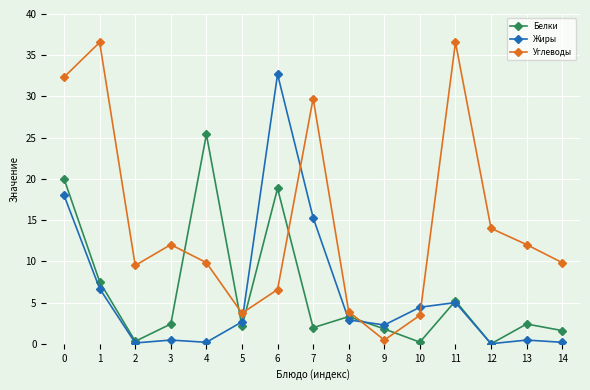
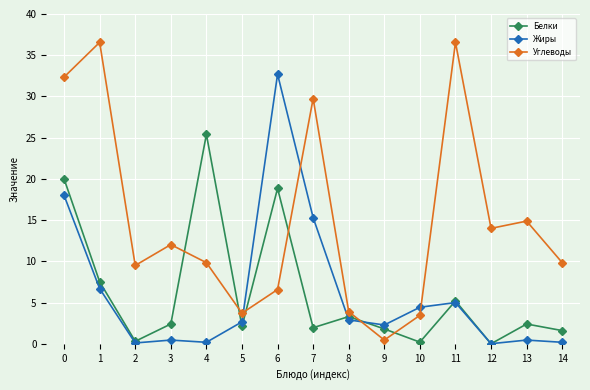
  {
    "Белки": {
      "0": 20,
      "1": 8,
      "3": 2,
      "4": 25,
      "5": 2,
      "6": 19,
      "7": 2,
      "8": 3,
      "9": 2,
      "10": 0,
      "13": 2,
      "14": 2
    },
    "Жиры": {
      "0": 18,
      "1": 7,
      "3": 0,
      "4": 0,
      "5": 3,
      "6": 33,
      "7": 15,
      "8": 3,
      "9": 2,
      "10": 4,
      "13": 0,
      "14": 0
    },
    "Углеводы": {
      "0": 32,
      "1": 37,
      "2": 10,
      "3": 12,
      "4": 10,
      "5": 4,
      "6": 7,
      "7": 30,
      "8": 4,
      "9": 0,
      "10": 3,
      "11": 37,
      "12": 14,
-     "13": 12,
+     "13": 15,
      "14": 10
    }
  }
